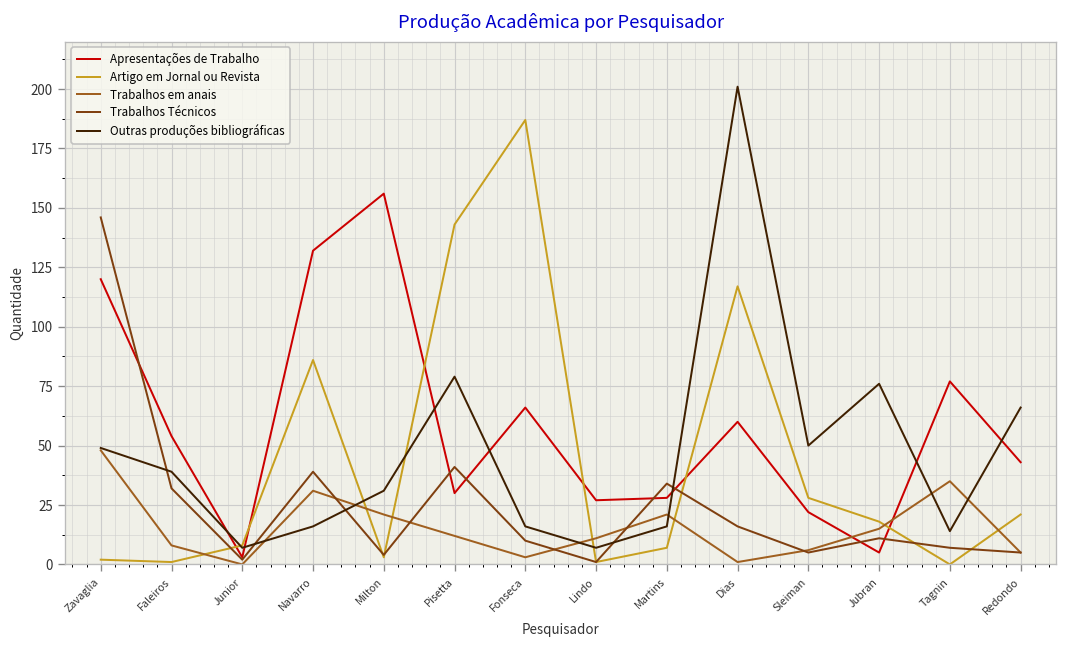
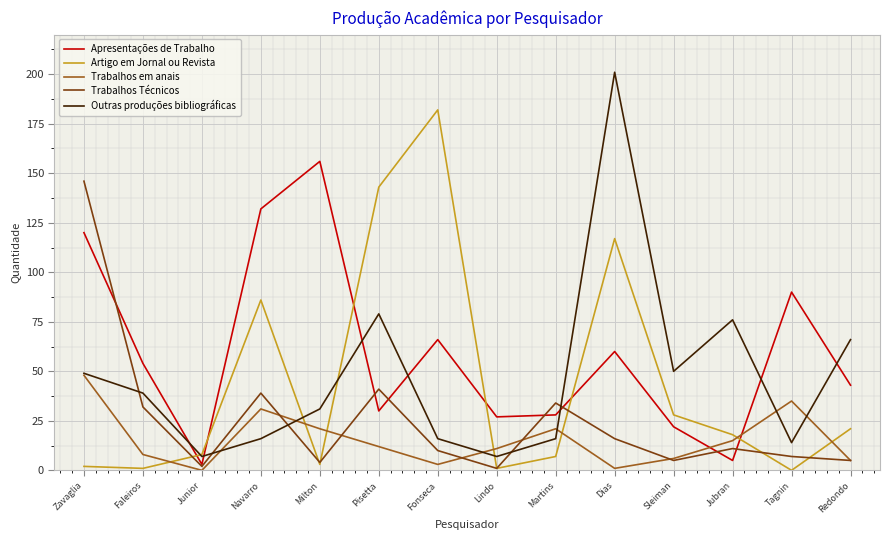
  {
    "Apresentações de Trabalho": {
      "Zavaglia": 120,
      "Faleiros": 54,
      "Navarro": 132,
      "Milton": 156,
      "Pisetta": 30,
      "Fonseca": 66,
      "Lindo": 27,
      "Martins": 28,
      "Dias": 60,
      "Sleiman": 22,
      "Jubran": 5,
-     "Tagnin": 77,
+     "Tagnin": 90,
      "Redondo": 43
    },
    "Artigo em Jornal ou Revista": {
      "Zavaglia": 2,
      "Faleiros": 1,
      "Navarro": 86,
      "Pisetta": 143,
-     "Fonseca": 187,
+     "Fonseca": 182,
      "Martins": 7,
      "Dias": 117,
      "Sleiman": 28,
      "Jubran": 18,
      "Tagnin": 0,
      "Redondo": 21
    },
    "Outras produções bibliográficas": {
      "Faleiros": 39,
      "Navarro": 16,
      "Milton": 31,
      "Pisetta": 79,
      "Fonseca": 16,
      "Lindo": 7,
      "Martins": 16,
      "Dias": 201,
      "Sleiman": 50,
      "Jubran": 76,
      "Tagnin": 14,
      "Redondo": 66
    }
  }
